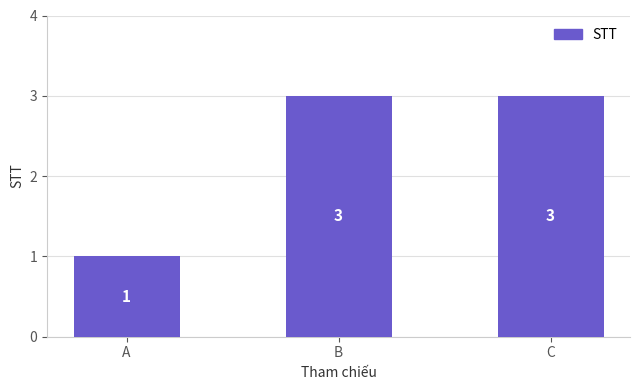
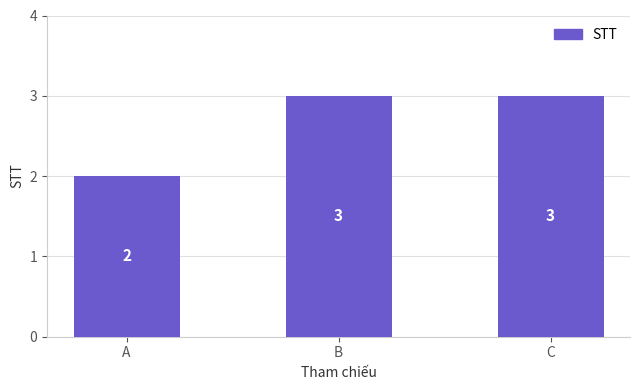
  {
-   "A": 1,
+   "A": 2,
    "B": 3,
    "C": 3
  }
